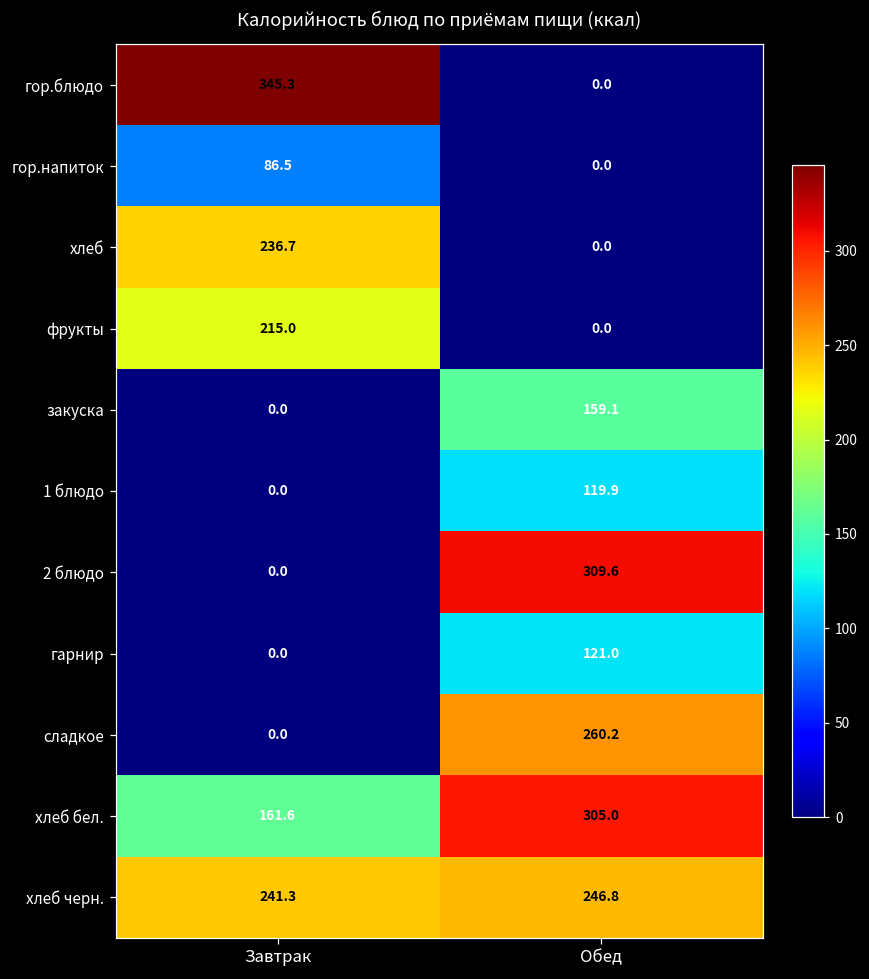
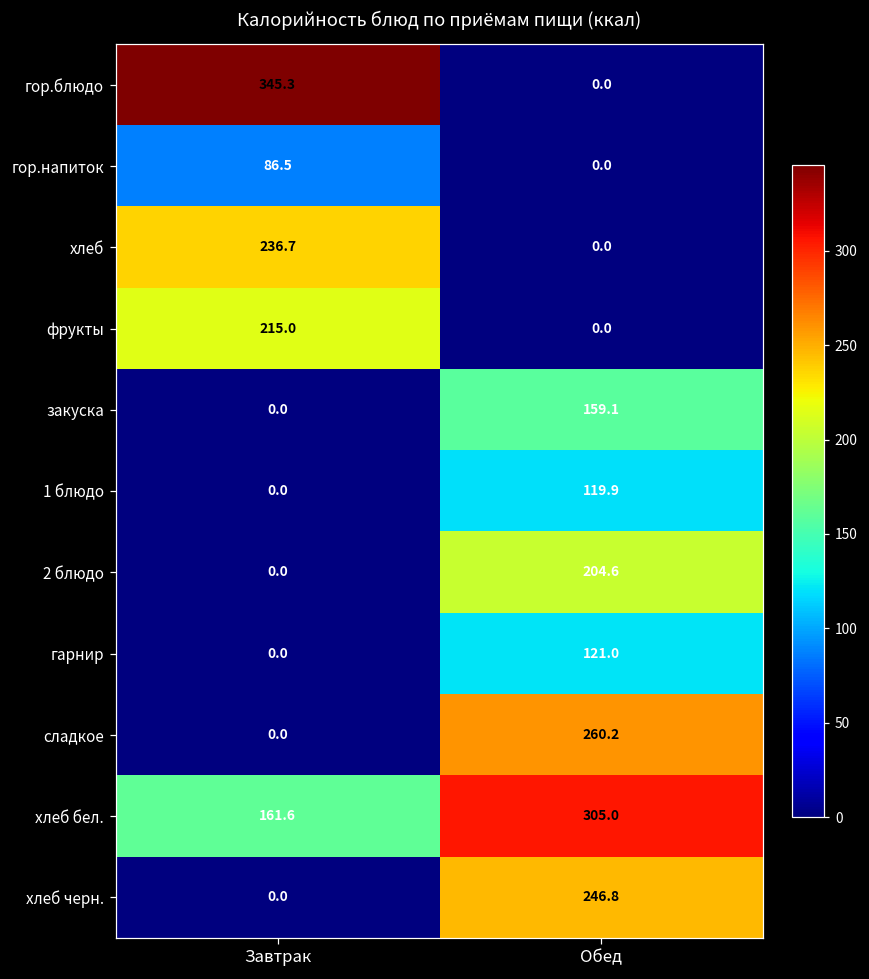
  {
    "гор.блюдо": {
      "Завтрак": 345.3,
      "Обед": 0.0
    },
    "гор.напиток": {
      "Завтрак": 86.5,
      "Обед": 0.0
    },
    "хлеб": {
      "Завтрак": 236.7,
      "Обед": 0.0
    },
    "фрукты": {
      "Завтрак": 215.0,
      "Обед": 0.0
    },
    "закуска": {
      "Завтрак": 0.0,
      "Обед": 159.1
    },
    "1 блюдо": {
      "Завтрак": 0.0,
      "Обед": 119.9
    },
    "2 блюдо": {
      "Завтрак": 0.0,
-     "Обед": 309.6
+     "Обед": 204.6
    },
    "гарнир": {
      "Завтрак": 0.0,
      "Обед": 121.0
    },
    "сладкое": {
      "Завтрак": 0.0,
      "Обед": 260.2
    },
    "хлеб бел.": {
      "Завтрак": 161.6,
      "Обед": 305.0
    },
    "хлеб черн.": {
-     "Завтрак": 241.3,
+     "Завтрак": 0.0,
      "Обед": 246.8
    }
  }
